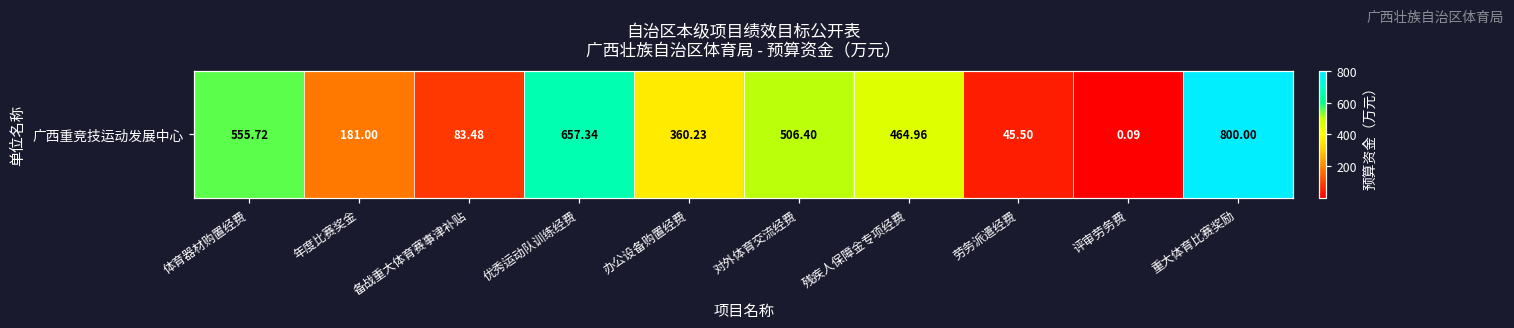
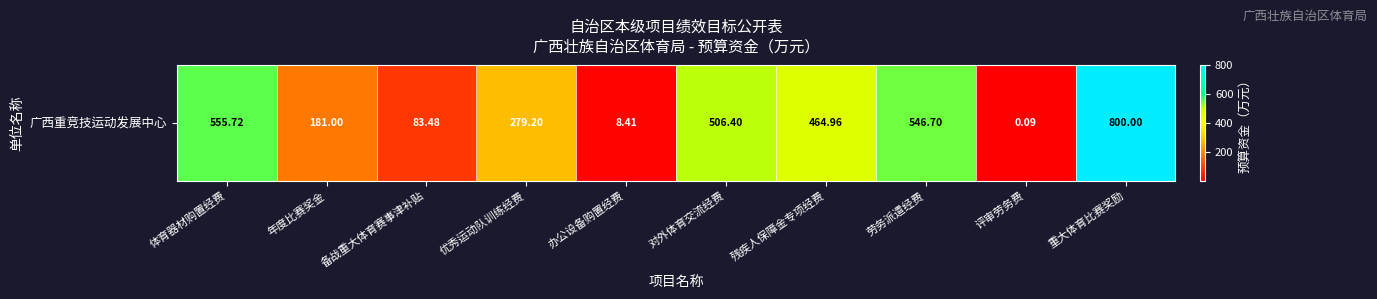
  {
    "广西重竞技运动发展中心": {
      "体育器材购置经费": 555.72,
      "年度比赛奖金": 181.00,
      "备战重大体育赛事津补贴": 83.48,
-     "优秀运动队训练经费": 657.34,
-     "办公设备购置经费": 360.23,
+     "优秀运动队训练经费": 279.20,
+     "办公设备购置经费": 8.41,
      "对外体育交流经费": 506.40,
      "残疾人保障金专项经费": 464.96,
-     "劳务派遣经费": 45.50,
+     "劳务派遣经费": 546.70,
      "评审劳务费": 0.09,
      "重大体育比赛奖励": 800.00
    }
  }
